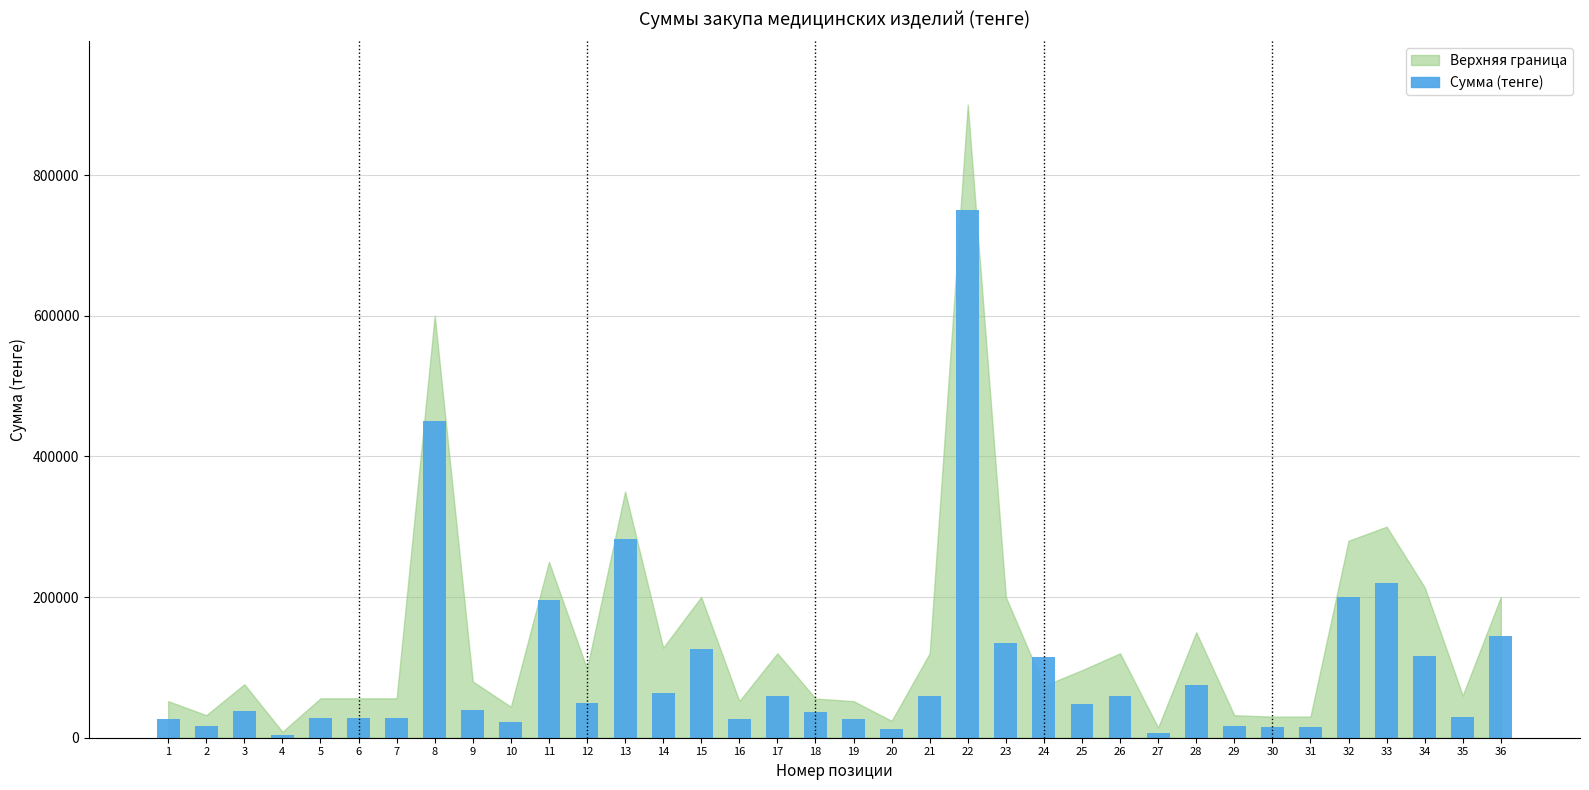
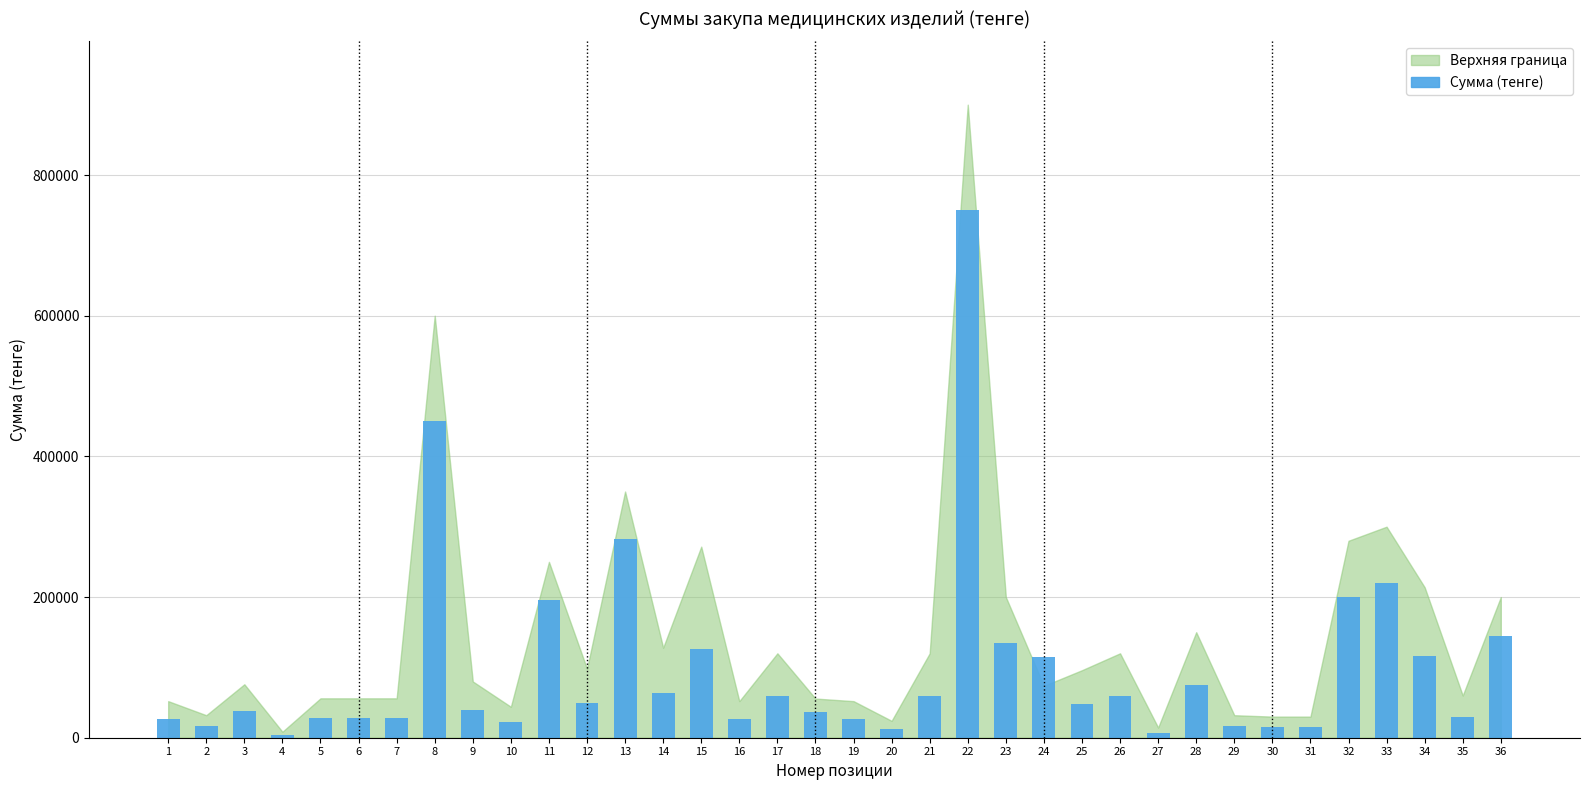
  {
    "Верхняя граница": {
      "1": 50000,
      "2": 30000,
      "3": 80000,
      "4": 10000,
      "5": 60000,
      "6": 60000,
      "7": 60000,
      "8": 600000,
      "9": 80000,
      "10": 40000,
      "11": 250000,
      "12": 100000,
      "13": 350000,
      "14": 130000,
-     "15": 200000,
+     "15": 270000,
      "16": 50000,
      "17": 120000,
      "18": 60000,
      "19": 50000,
      "20": 20000,
      "21": 120000,
      "22": 900000,
      "23": 200000,
      "24": 70000,
      "25": 100000,
      "26": 120000,
      "27": 10000,
      "28": 150000,
      "29": 30000,
      "30": 30000,
      "31": 30000,
      "32": 280000,
      "33": 300000,
      "34": 210000,
      "35": 60000,
      "36": 200000
    }
  }
